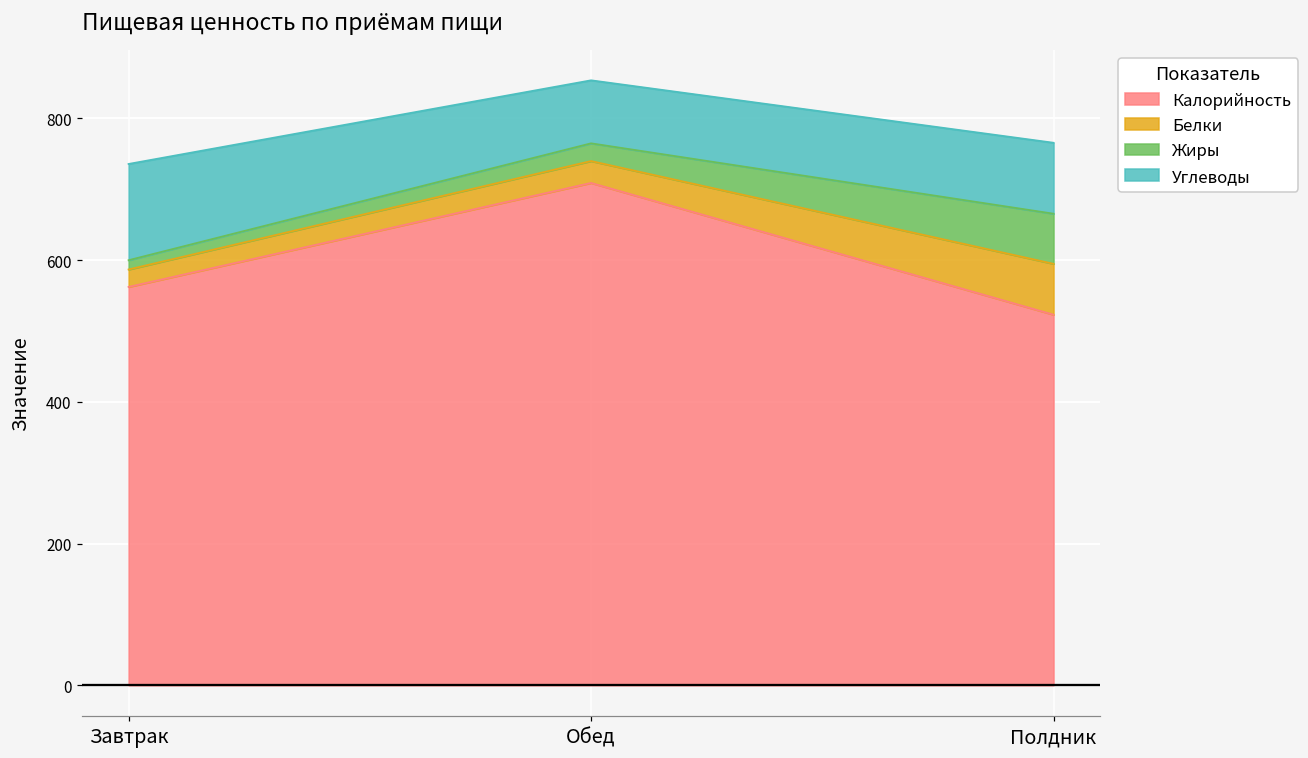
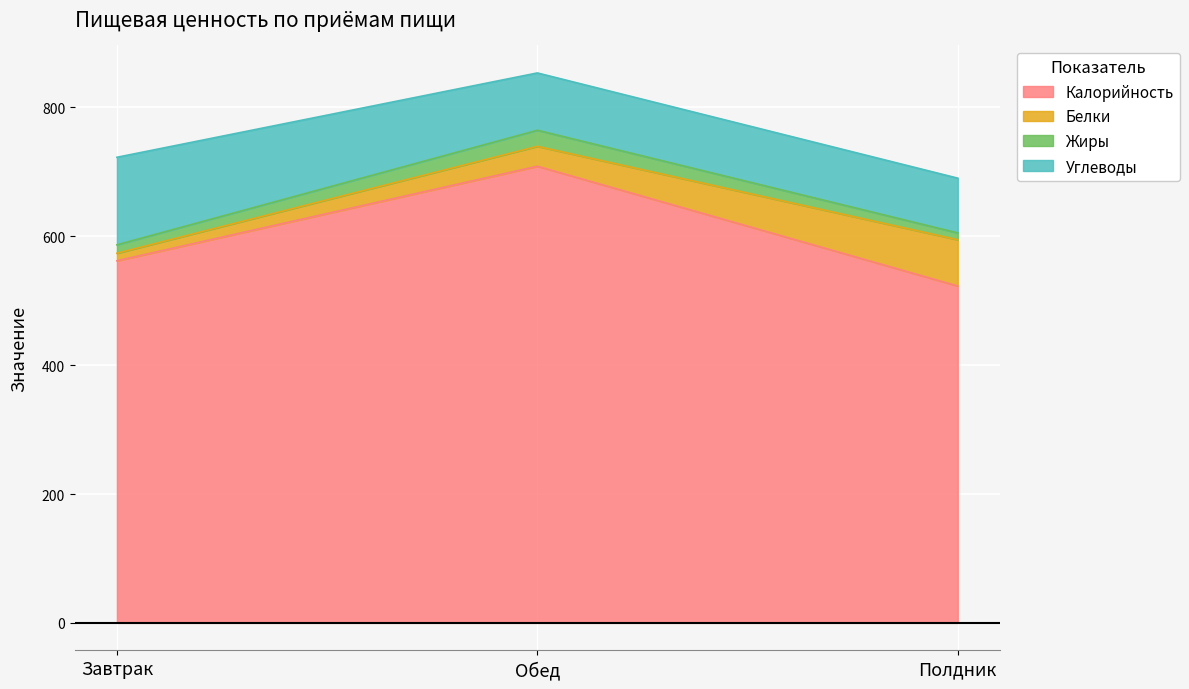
  {
    "Калорийность": {
      "Завтрак": 560,
      "Обед": 710,
      "Полдник": 520
    },
    "Белки": {
-     "Завтрак": 20,
+     "Завтрак": 10,
      "Обед": 30,
      "Полдник": 70
    },
    "Жиры": {
      "Завтрак": 10,
      "Обед": 30,
-     "Полдник": 70
+     "Полдник": 10
    },
    "Углеводы": {
      "Завтрак": 140,
      "Обед": 90,
-     "Полдник": 100
+     "Полдник": 90
    }
  }
